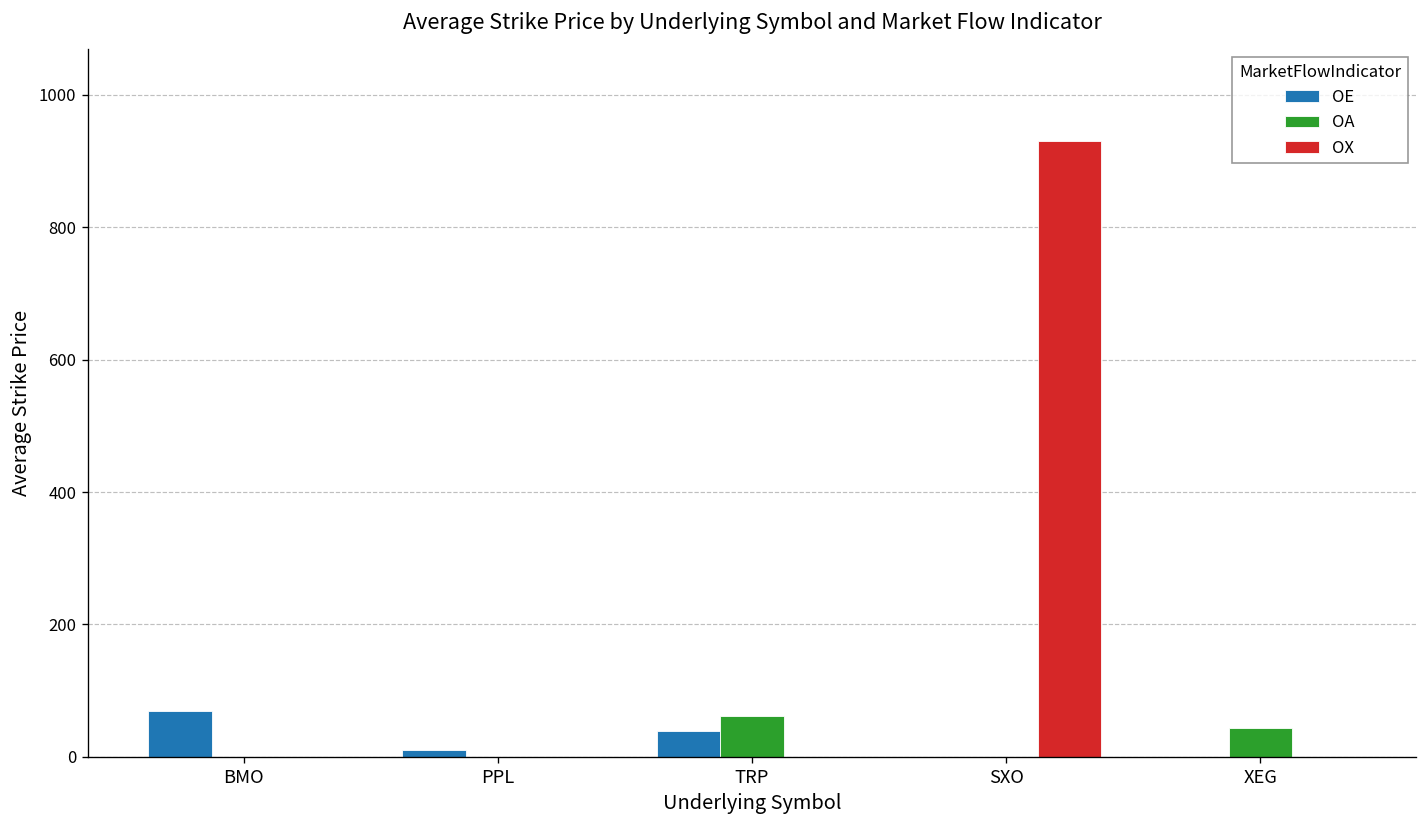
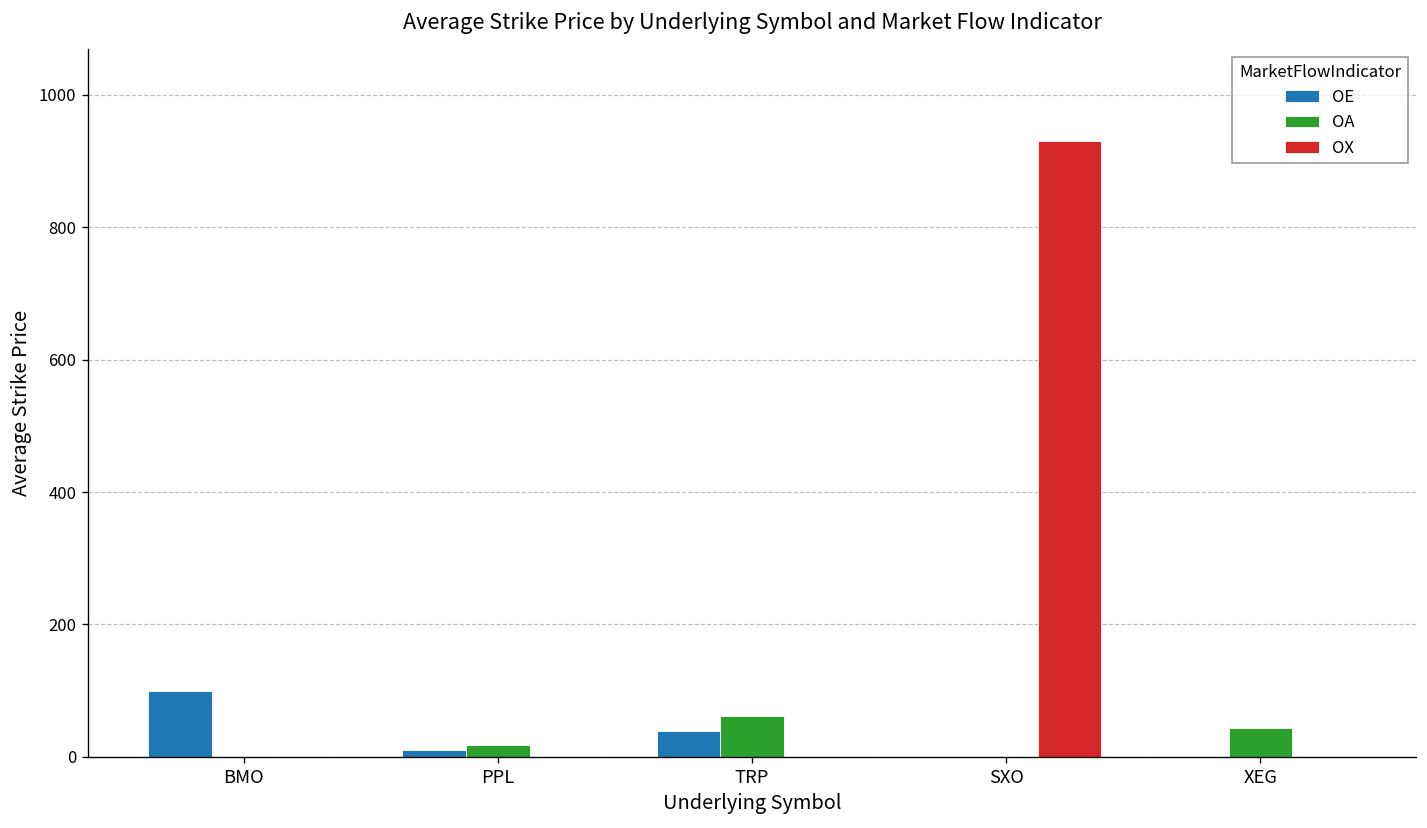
  {
    "OE": {
-     "BMO": 70,
+     "BMO": 100,
      "PPL": 10,
      "TRP": 40,
      "SXO": 0,
      "XEG": 0
    },
    "OA": {
      "BMO": 0,
-     "PPL": 0,
+     "PPL": 20,
      "TRP": 60,
      "SXO": 0,
      "XEG": 40
    },
    "OX": {
      "BMO": 0,
      "PPL": 0,
      "TRP": 0,
      "SXO": 930,
      "XEG": 0
    }
  }
